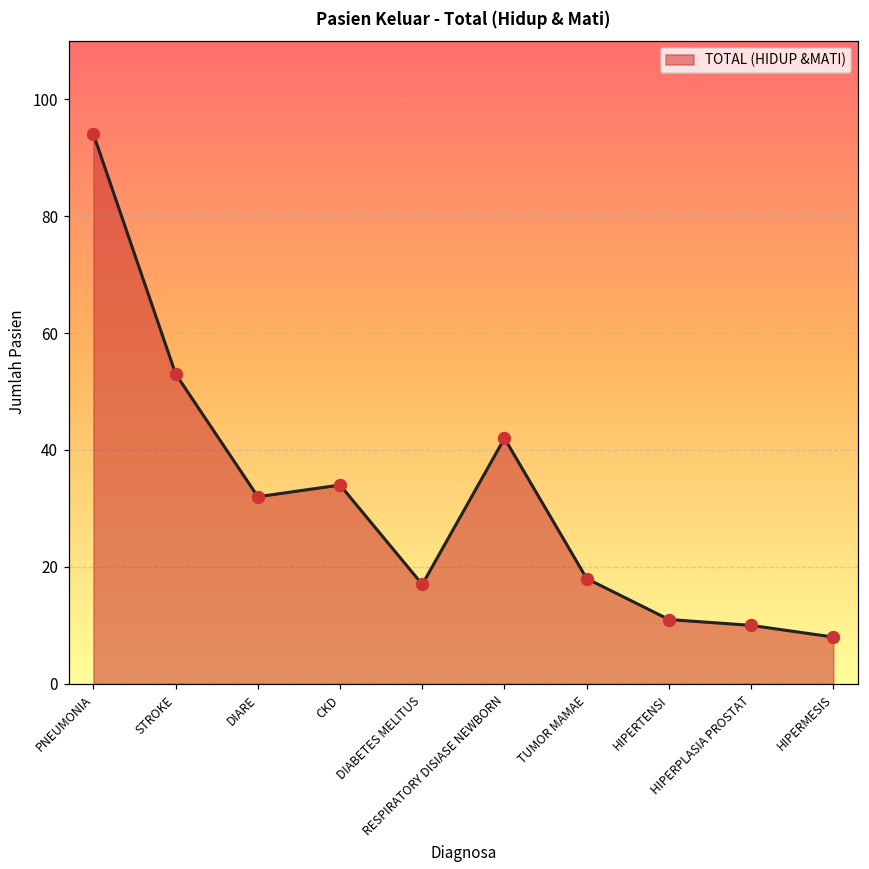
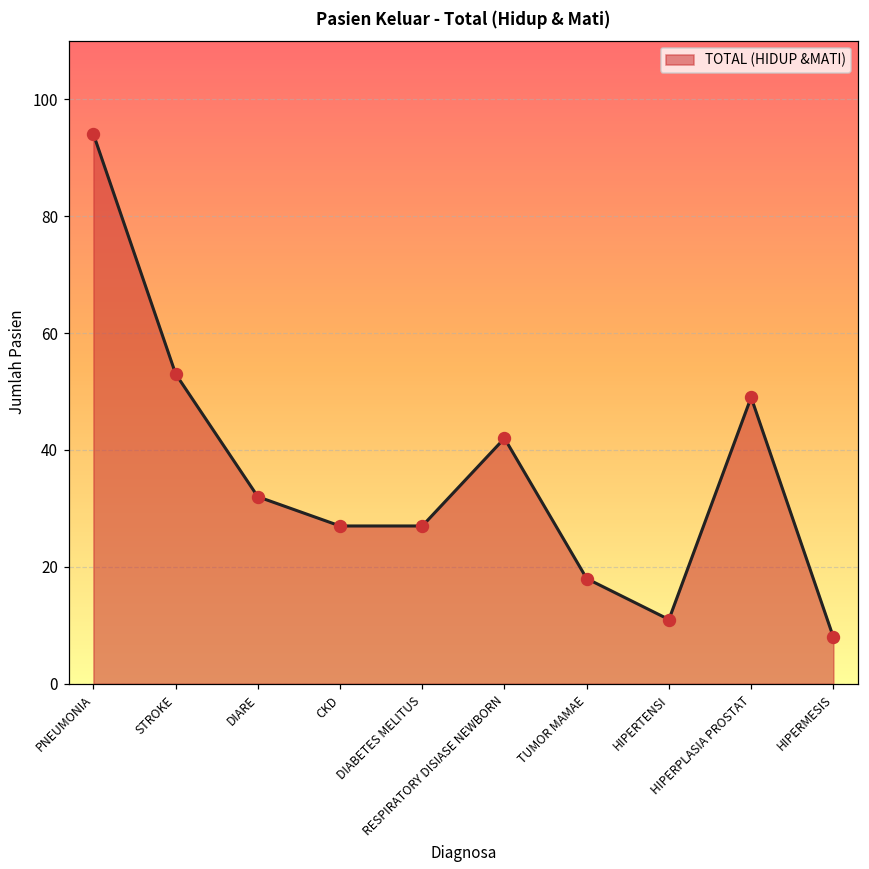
  {
    "PNEUMONIA": 94,
    "STROKE": 53,
    "DIARE": 32,
-   "CKD": 34,
-   "DIABETES MELITUS": 17,
+   "CKD": 27,
+   "DIABETES MELITUS": 27,
    "RESPIRATORY DISIASE NEWBORN": 42,
    "TUMOR MAMAE": 18,
    "HIPERTENSI": 11,
-   "HIPERPLASIA PROSTAT": 10,
+   "HIPERPLASIA PROSTAT": 49,
    "HIPERMESIS": 8
  }
